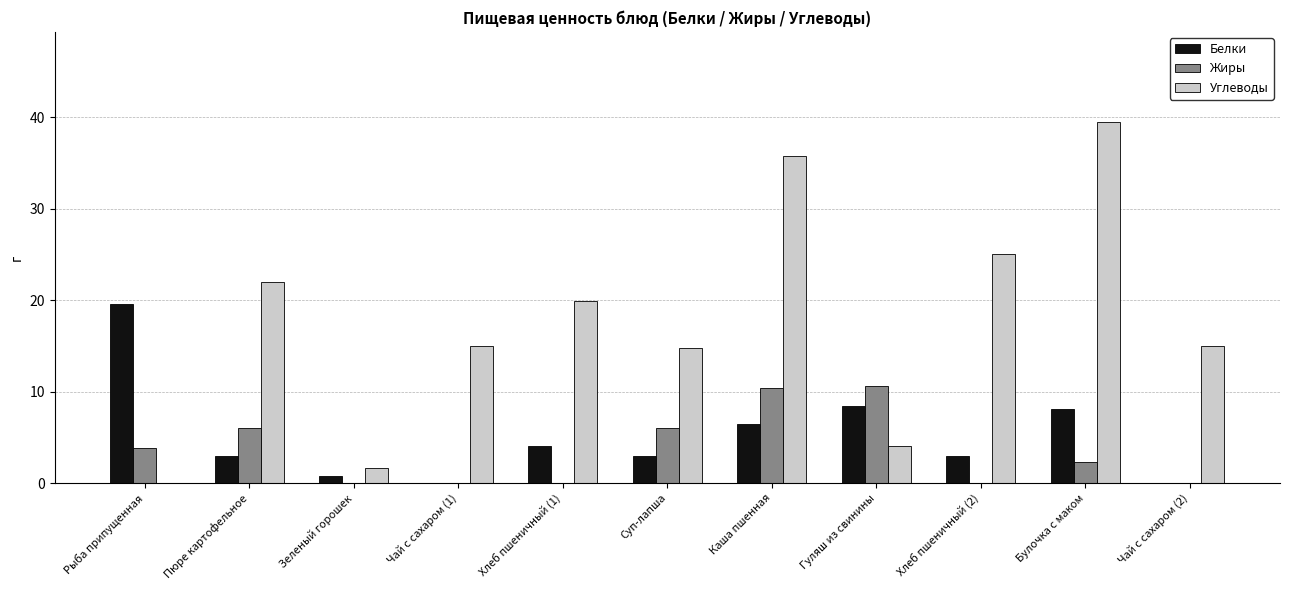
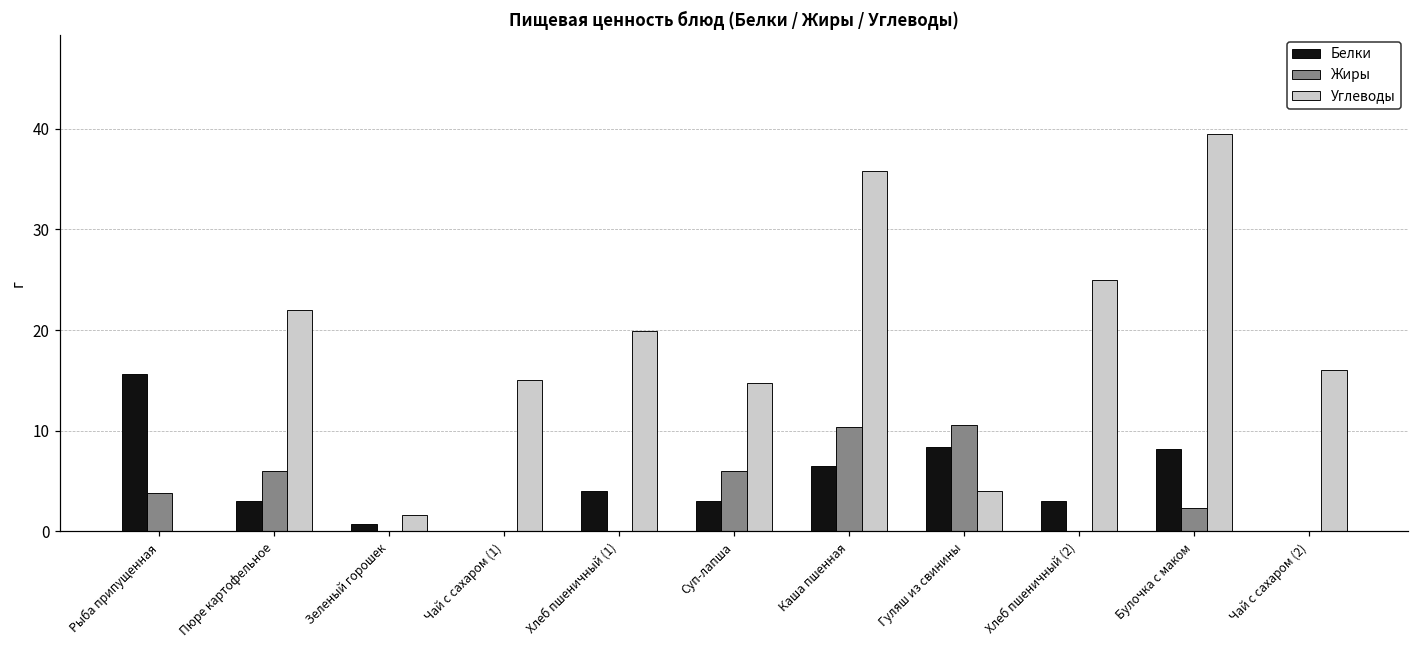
  {
    "Белки": {
-     "Рыба припущенная": 20,
+     "Рыба припущенная": 16,
      "Пюре картофельное": 3,
      "Зеленый горошек": 1,
      "Чай с сахаром (1)": 0,
      "Хлеб пшеничный (1)": 4,
      "Суп-лапша": 3,
      "Каша пшенная": 6,
      "Гуляш из свинины": 8,
      "Хлеб пшеничный (2)": 3,
      "Булочка с маком": 8,
      "Чай с сахаром (2)": 0
    },
    "Жиры": {
      "Рыба припущенная": 4,
      "Пюре картофельное": 6,
      "Зеленый горошек": 0,
      "Чай с сахаром (1)": 0,
      "Хлеб пшеничный (1)": 0,
      "Суп-лапша": 6,
      "Каша пшенная": 10,
      "Гуляш из свинины": 11,
      "Хлеб пшеничный (2)": 0,
      "Булочка с маком": 2,
      "Чай с сахаром (2)": 0
    },
    "Углеводы": {
      "Рыба припущенная": 0,
      "Пюре картофельное": 22,
      "Зеленый горошек": 2,
      "Чай с сахаром (1)": 15,
      "Хлеб пшеничный (1)": 20,
      "Суп-лапша": 15,
      "Каша пшенная": 36,
      "Гуляш из свинины": 4,
      "Хлеб пшеничный (2)": 25,
      "Булочка с маком": 39,
-     "Чай с сахаром (2)": 15
+     "Чай с сахаром (2)": 16
    }
  }
